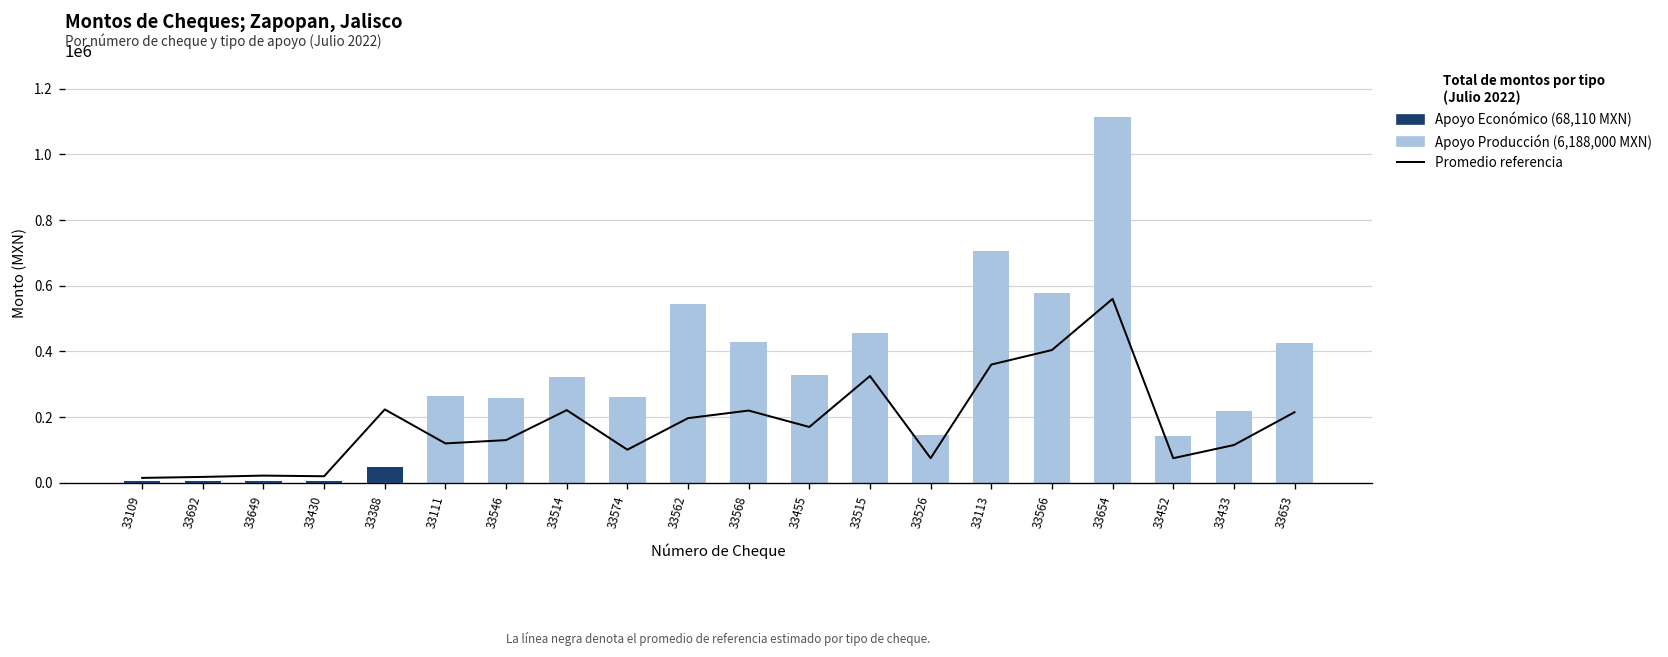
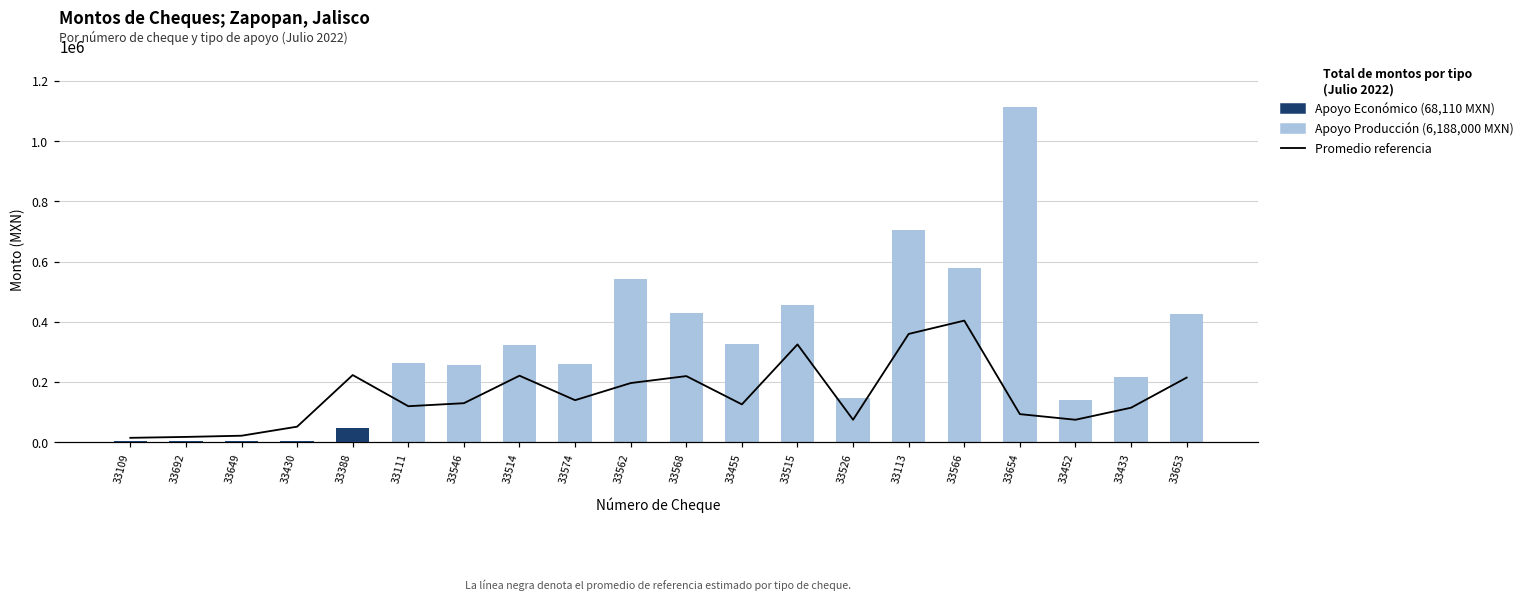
  {
    "Promedio referencia": {
      "33109": 20000,
      "33692": 20000,
      "33649": 20000,
-     "33430": 20000,
+     "33430": 50000,
      "33388": 220000,
      "33111": 120000,
      "33546": 130000,
      "33514": 220000,
-     "33574": 100000,
+     "33574": 140000,
      "33562": 200000,
      "33568": 220000,
-     "33455": 170000,
+     "33455": 130000,
      "33515": 330000,
      "33526": 80000,
      "33113": 360000,
      "33566": 400000,
-     "33654": 560000,
+     "33654": 90000,
      "33452": 80000,
      "33433": 120000,
      "33653": 220000
    }
  }
